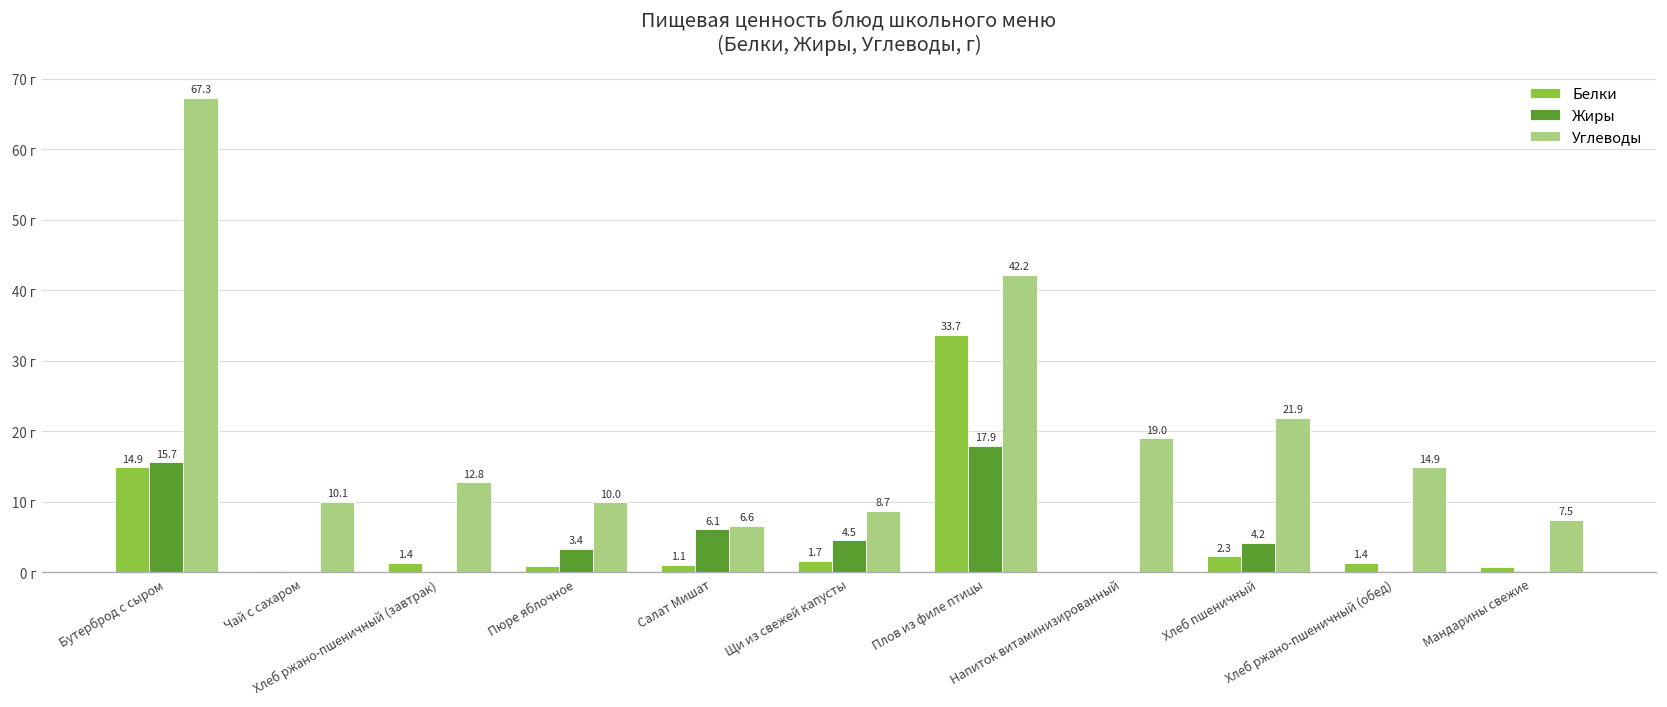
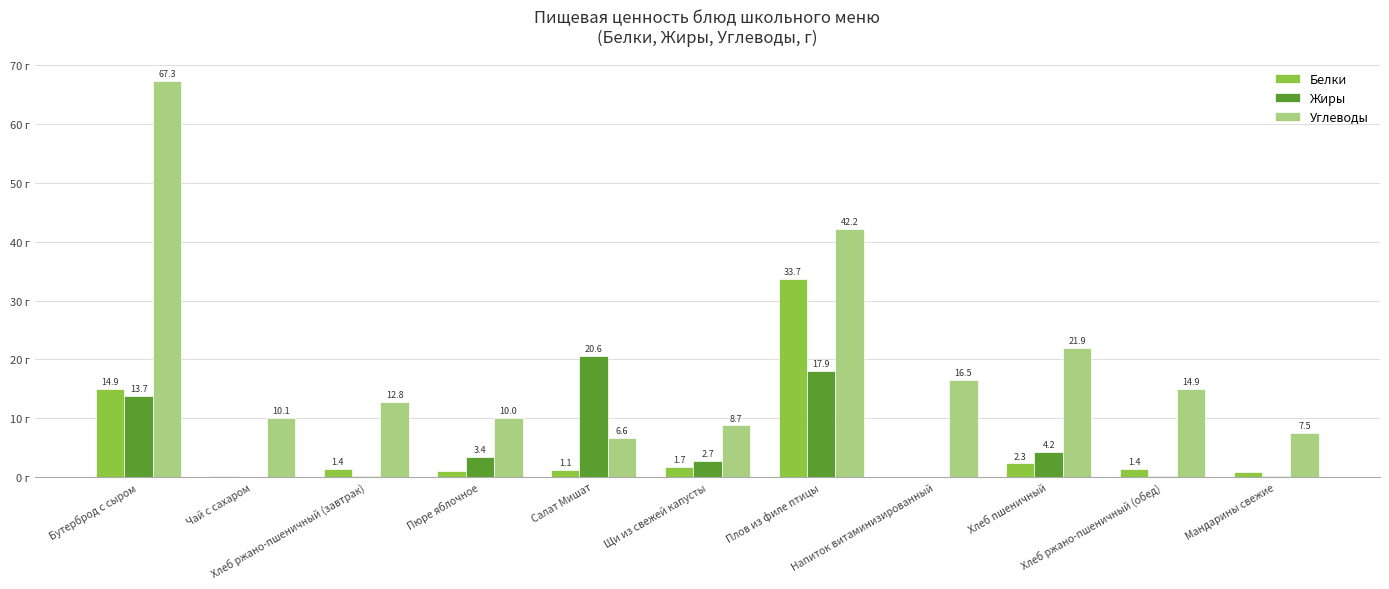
  {
    "Белки": {
      "Бутерброд с сыром": 14.9,
      "Хлеб ржано-пшеничный (завтрак)": 1.4,
      "Салат Мишат": 1.1,
      "Щи из свежей капусты": 1.7,
      "Плов из филе птицы": 33.7,
      "Хлеб пшеничный": 2.3,
      "Хлеб ржано-пшеничный (обед)": 1.4
    },
    "Жиры": {
-     "Бутерброд с сыром": 15.7,
+     "Бутерброд с сыром": 13.7,
      "Пюре яблочное": 3.4,
-     "Салат Мишат": 6.1,
-     "Щи из свежей капусты": 4.5,
+     "Салат Мишат": 20.6,
+     "Щи из свежей капусты": 2.7,
      "Плов из филе птицы": 17.9,
      "Хлеб пшеничный": 4.2
    },
    "Углеводы": {
      "Бутерброд с сыром": 67.3,
      "Чай с сахаром": 10.1,
      "Хлеб ржано-пшеничный (завтрак)": 12.8,
      "Пюре яблочное": 10.0,
      "Салат Мишат": 6.6,
      "Щи из свежей капусты": 8.7,
      "Плов из филе птицы": 42.2,
-     "Напиток витаминизированный": 19.0,
+     "Напиток витаминизированный": 16.5,
      "Хлеб пшеничный": 21.9,
      "Хлеб ржано-пшеничный (обед)": 14.9,
      "Мандарины свежие": 7.5
    }
  }
